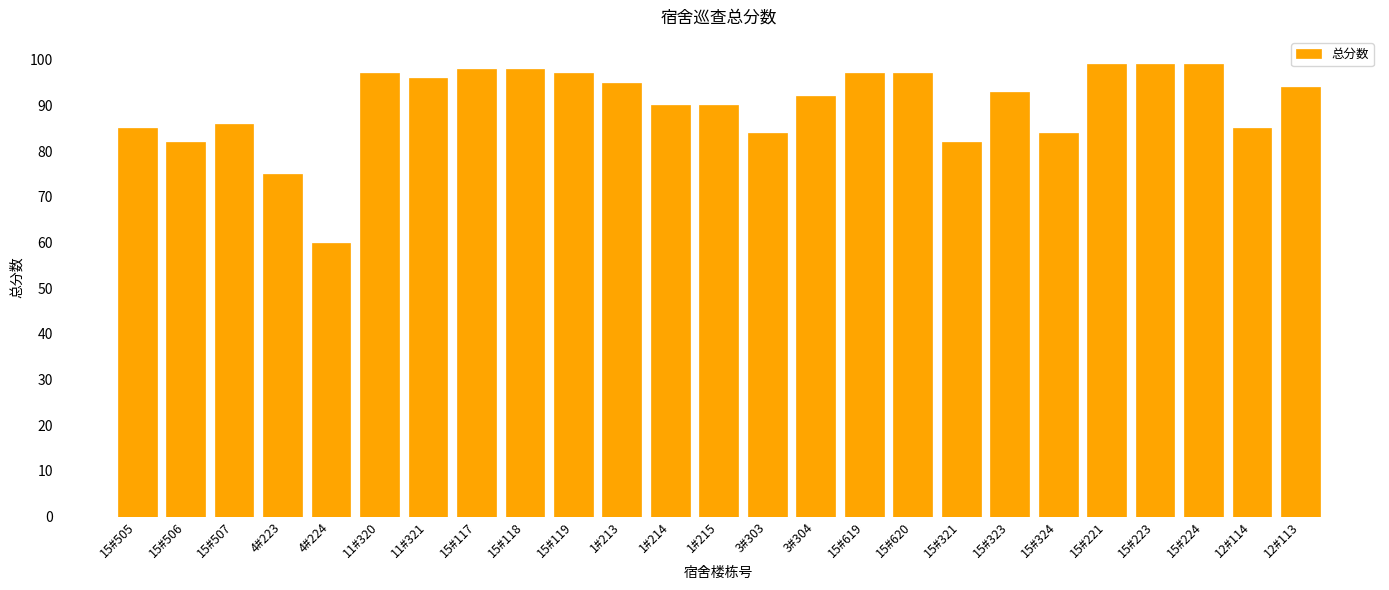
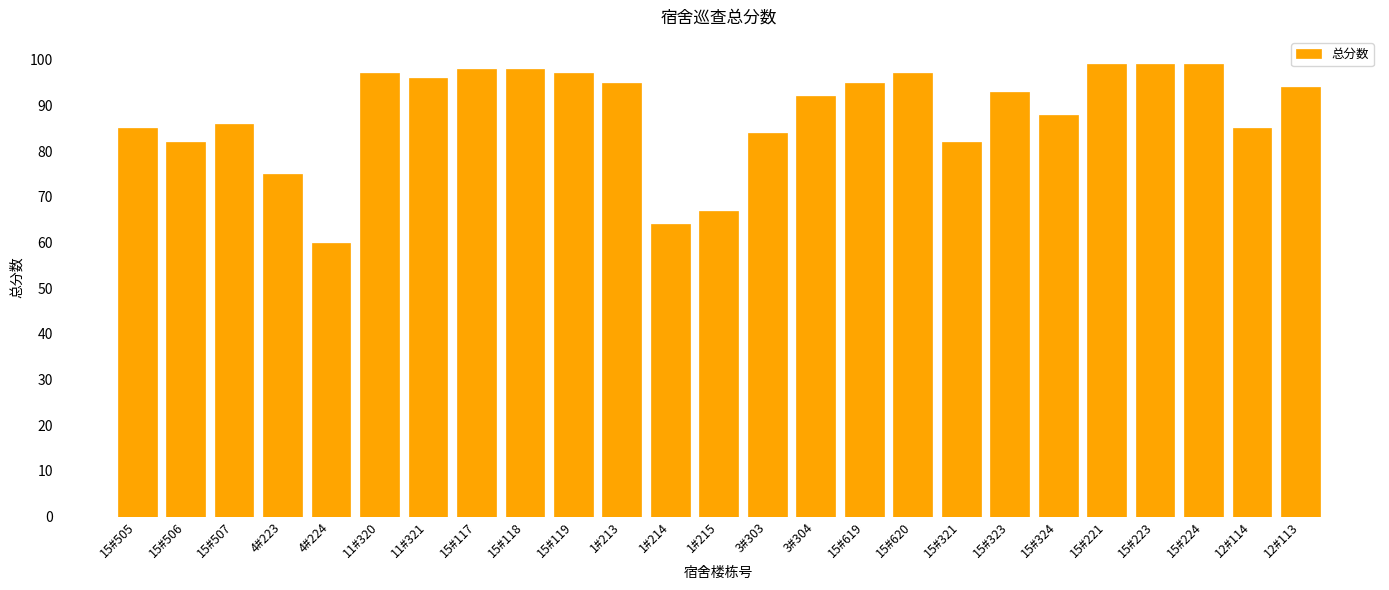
  {
    "15#505": 85,
    "15#506": 82,
    "15#507": 86,
    "4#223": 75,
    "4#224": 60,
    "11#320": 97,
    "11#321": 96,
    "15#117": 98,
    "15#118": 98,
    "15#119": 97,
    "1#213": 95,
-   "1#214": 90,
-   "1#215": 90,
+   "1#214": 64,
+   "1#215": 67,
    "3#303": 84,
    "3#304": 92,
-   "15#619": 97,
+   "15#619": 95,
    "15#620": 97,
    "15#321": 82,
    "15#323": 93,
-   "15#324": 84,
+   "15#324": 88,
    "15#221": 99,
    "15#223": 99,
    "15#224": 99,
    "12#114": 85,
    "12#113": 94
  }
